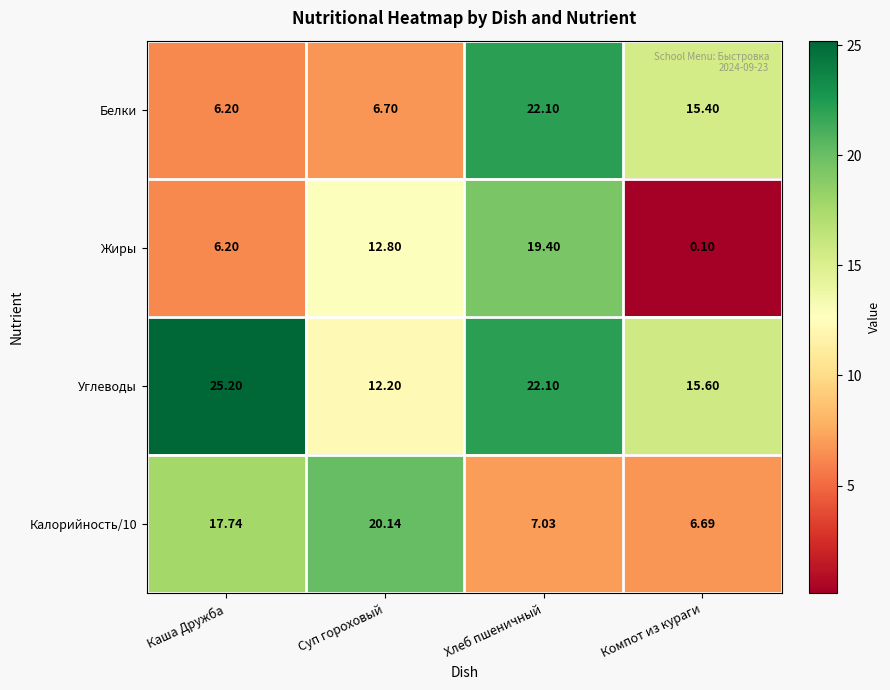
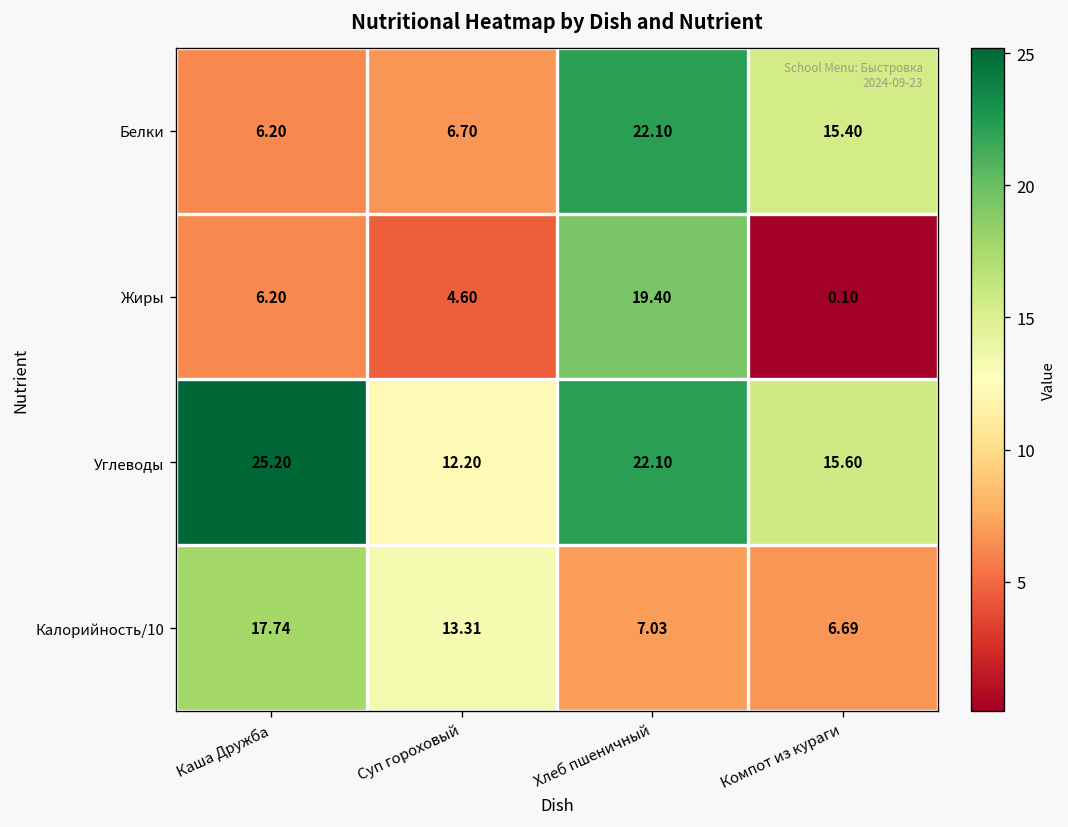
  {
    "Белки": {
      "Каша Дружба": 6.20,
      "Суп гороховый": 6.70,
      "Хлеб пшеничный": 22.10
    },
    "Жиры": {
      "Каша Дружба": 6.20,
-     "Суп гороховый": 12.80,
+     "Суп гороховый": 4.60,
      "Хлеб пшеничный": 19.40,
      "Компот из кураги": 0.10
    },
    "Углеводы": {
      "Каша Дружба": 25.20,
      "Суп гороховый": 12.20,
      "Хлеб пшеничный": 22.10,
      "Компот из кураги": 15.60
    },
    "Калорийность/10": {
      "Каша Дружба": 17.74,
-     "Суп гороховый": 20.14,
+     "Суп гороховый": 13.31,
      "Хлеб пшеничный": 7.03,
      "Компот из кураги": 6.69
    }
  }
